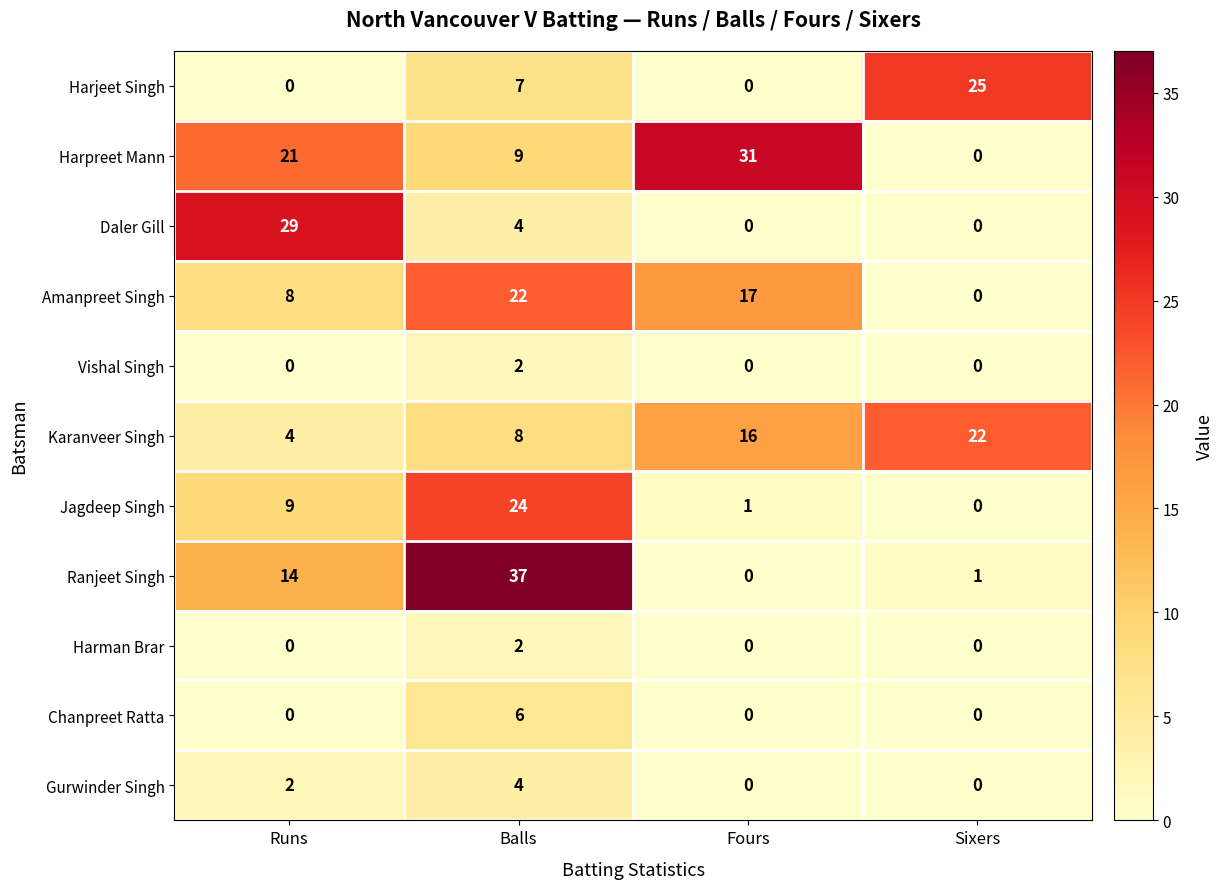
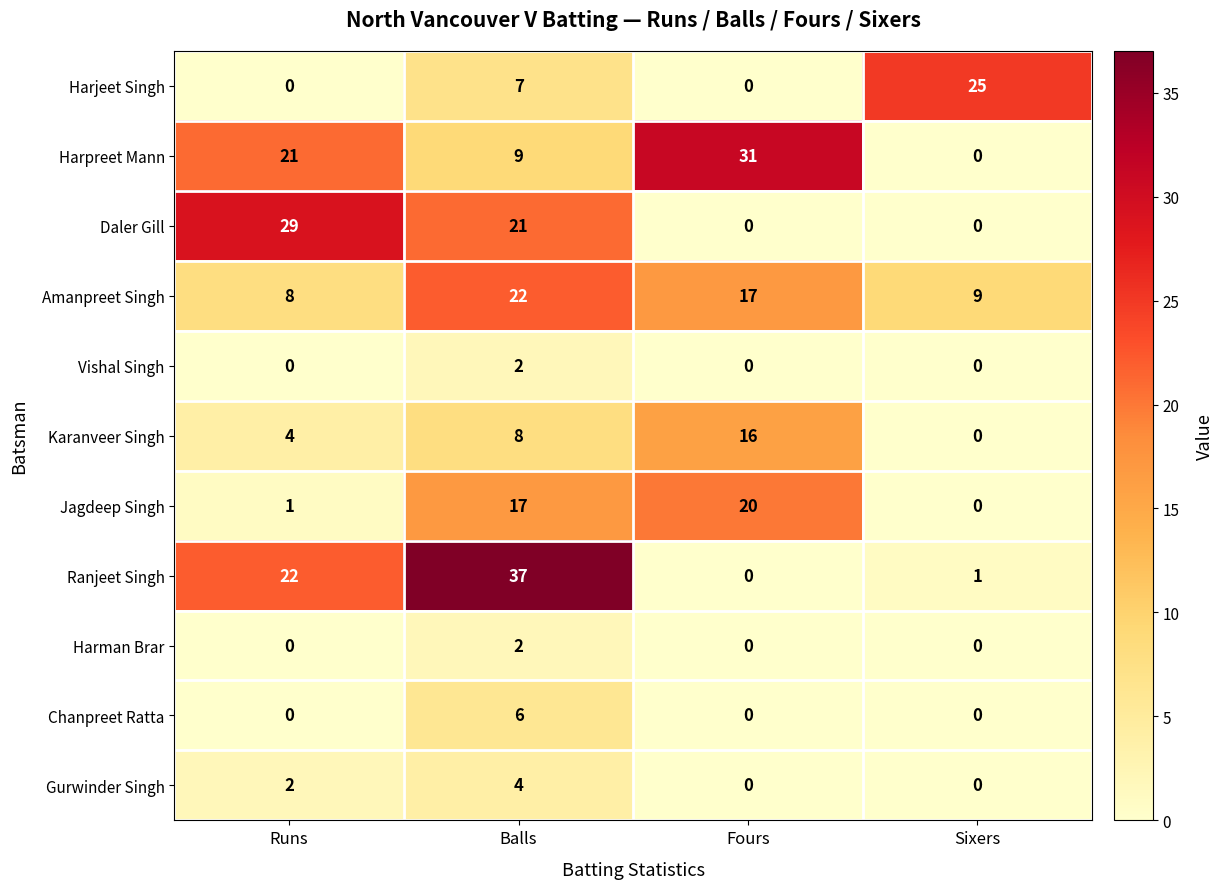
  {
    "Harjeet Singh": {
      "Runs": 0,
      "Balls": 7,
      "Fours": 0,
      "Sixers": 25
    },
    "Harpreet Mann": {
      "Runs": 21,
      "Balls": 9,
      "Fours": 31,
      "Sixers": 0
    },
    "Daler Gill": {
      "Runs": 29,
-     "Balls": 4,
+     "Balls": 21,
      "Fours": 0,
      "Sixers": 0
    },
    "Amanpreet Singh": {
      "Runs": 8,
      "Balls": 22,
      "Fours": 17,
-     "Sixers": 0
+     "Sixers": 9
    },
    "Vishal Singh": {
      "Runs": 0,
      "Balls": 2,
      "Fours": 0,
      "Sixers": 0
    },
    "Karanveer Singh": {
      "Runs": 4,
      "Balls": 8,
      "Fours": 16,
-     "Sixers": 22
+     "Sixers": 0
    },
    "Jagdeep Singh": {
-     "Runs": 9,
-     "Balls": 24,
-     "Fours": 1,
+     "Runs": 1,
+     "Balls": 17,
+     "Fours": 20,
      "Sixers": 0
    },
    "Ranjeet Singh": {
-     "Runs": 14,
+     "Runs": 22,
      "Balls": 37,
      "Fours": 0,
      "Sixers": 1
    },
    "Harman Brar": {
      "Runs": 0,
      "Balls": 2,
      "Fours": 0,
      "Sixers": 0
    },
    "Chanpreet Ratta": {
      "Runs": 0,
      "Balls": 6,
      "Fours": 0,
      "Sixers": 0
    },
    "Gurwinder Singh": {
      "Runs": 2,
      "Balls": 4,
      "Fours": 0,
      "Sixers": 0
    }
  }
